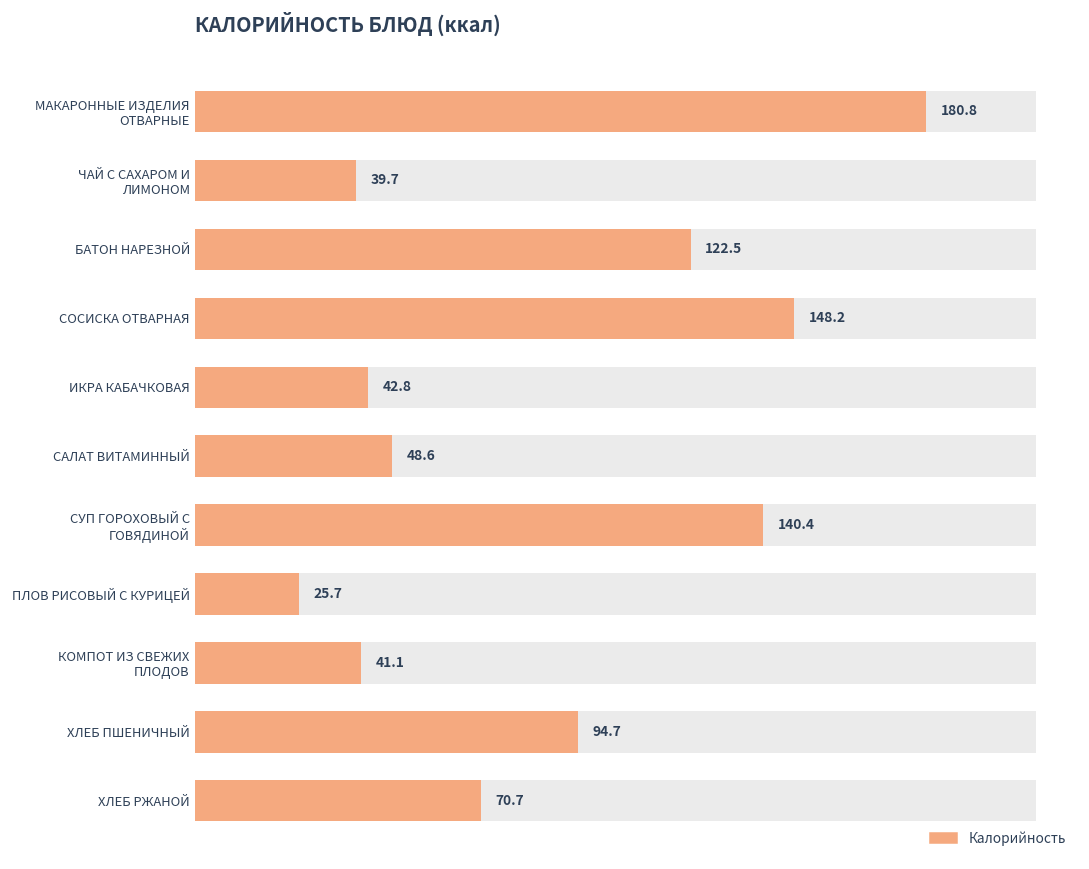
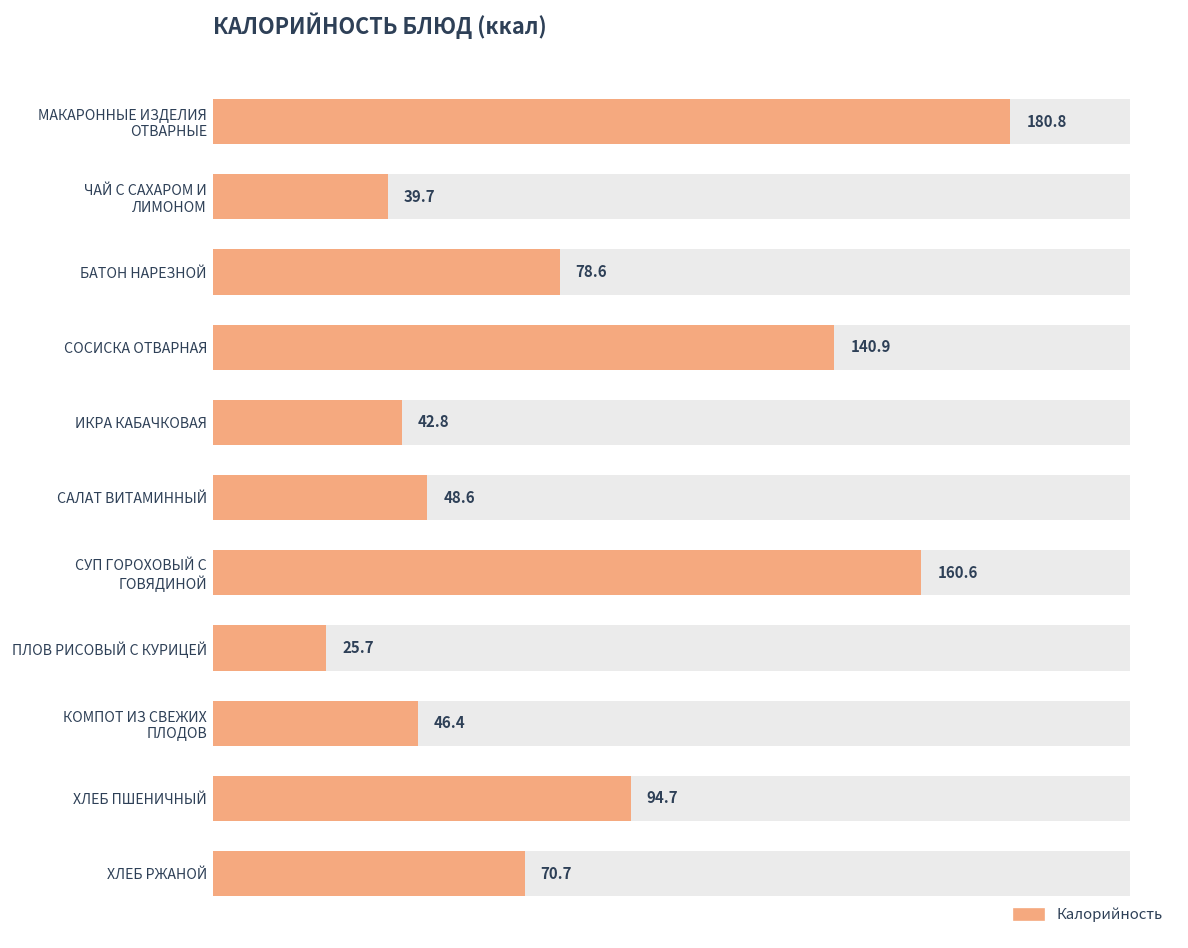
  {
    "Калорийность": {
-     "БАТОН НАРЕЗНОЙ": 122.5,
-     "СОСИСКА ОТВАРНАЯ": 148.2,
-     "СУП ГОРОХОВЫЙ С ГОВЯДИНОЙ": 140.4,
-     "КОМПОТ ИЗ СВЕЖИХ ПЛОДОВ": 41.1
+     "БАТОН НАРЕЗНОЙ": 78.6,
+     "СОСИСКА ОТВАРНАЯ": 140.9,
+     "СУП ГОРОХОВЫЙ С ГОВЯДИНОЙ": 160.6,
+     "КОМПОТ ИЗ СВЕЖИХ ПЛОДОВ": 46.4
    }
  }
